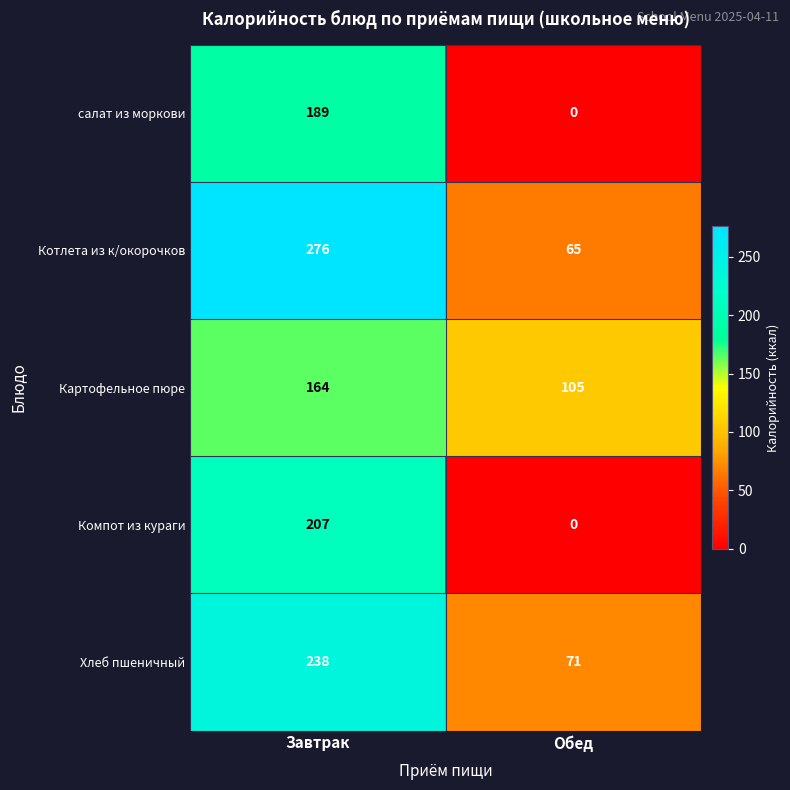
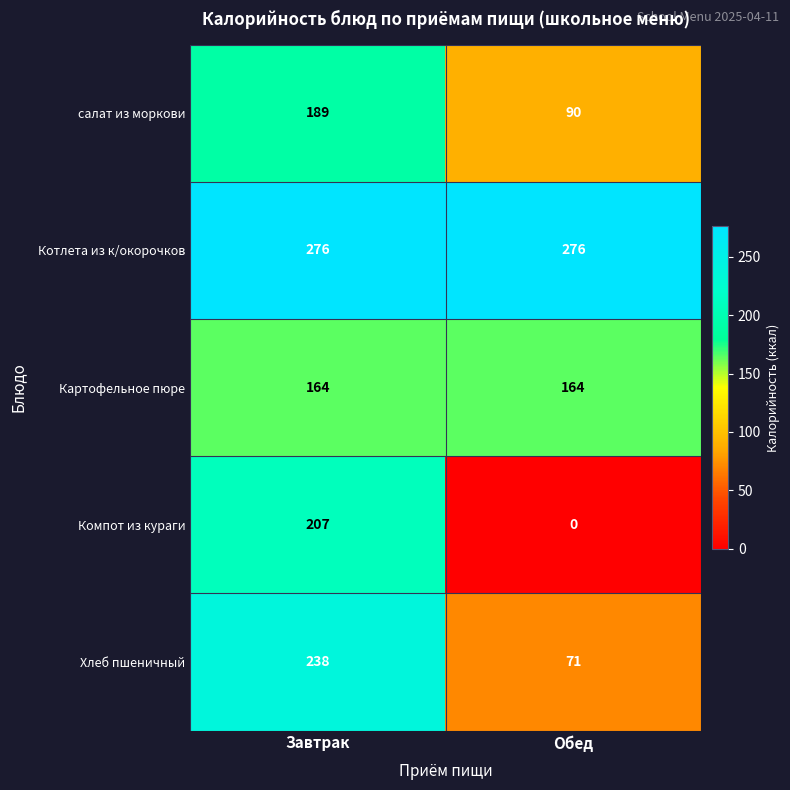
  {
    "салат из моркови": {
      "Завтрак": 189,
-     "Обед": 0
+     "Обед": 90
    },
    "Котлета из к/окорочков": {
      "Завтрак": 276,
-     "Обед": 65
+     "Обед": 276
    },
    "Картофельное пюре": {
      "Завтрак": 164,
-     "Обед": 105
+     "Обед": 164
    },
    "Компот из кураги": {
      "Завтрак": 207,
      "Обед": 0
    },
    "Хлеб пшеничный": {
      "Завтрак": 238,
      "Обед": 71
    }
  }
